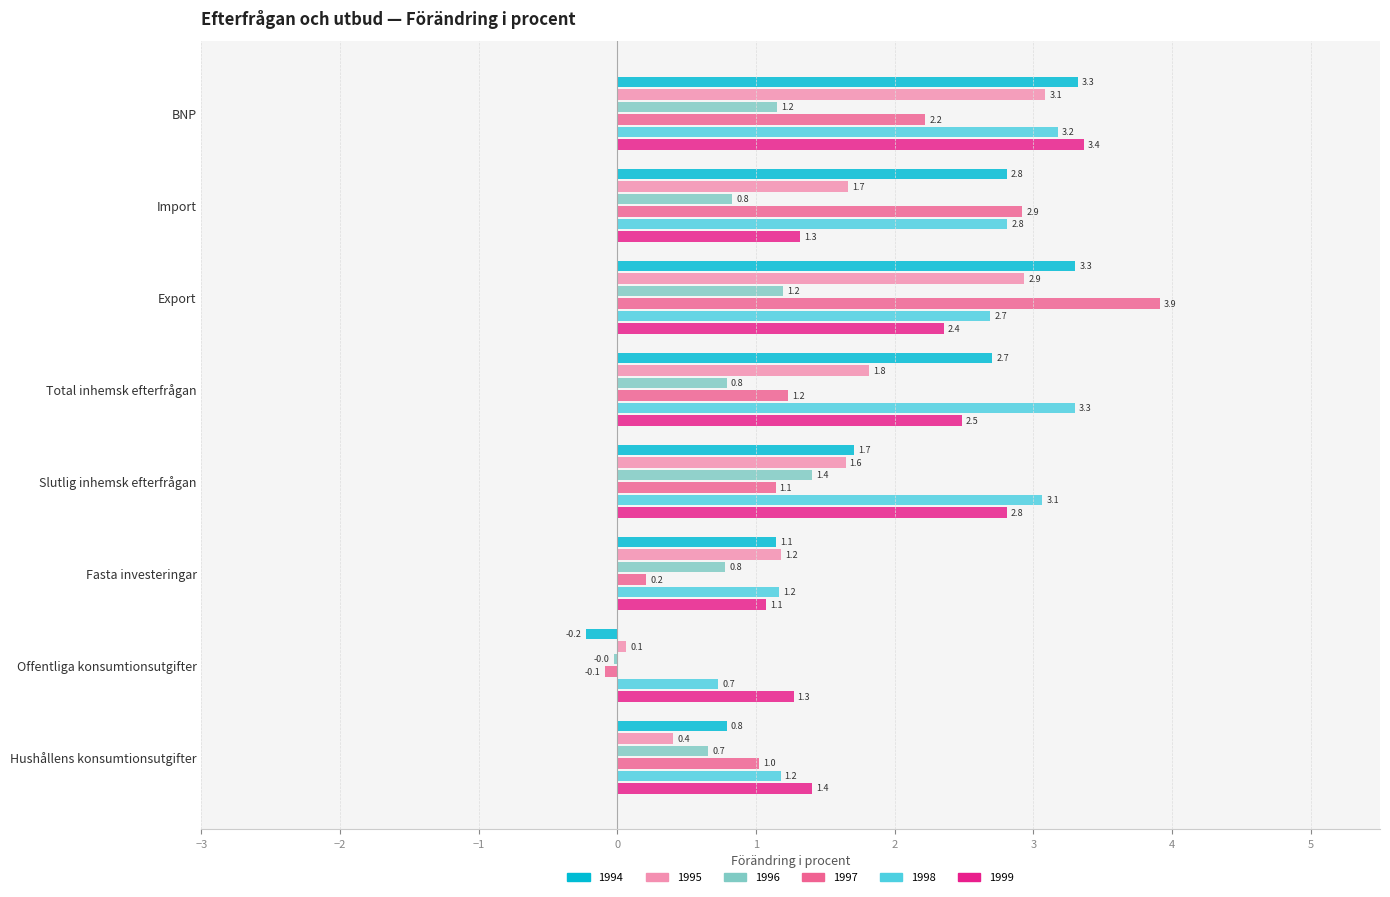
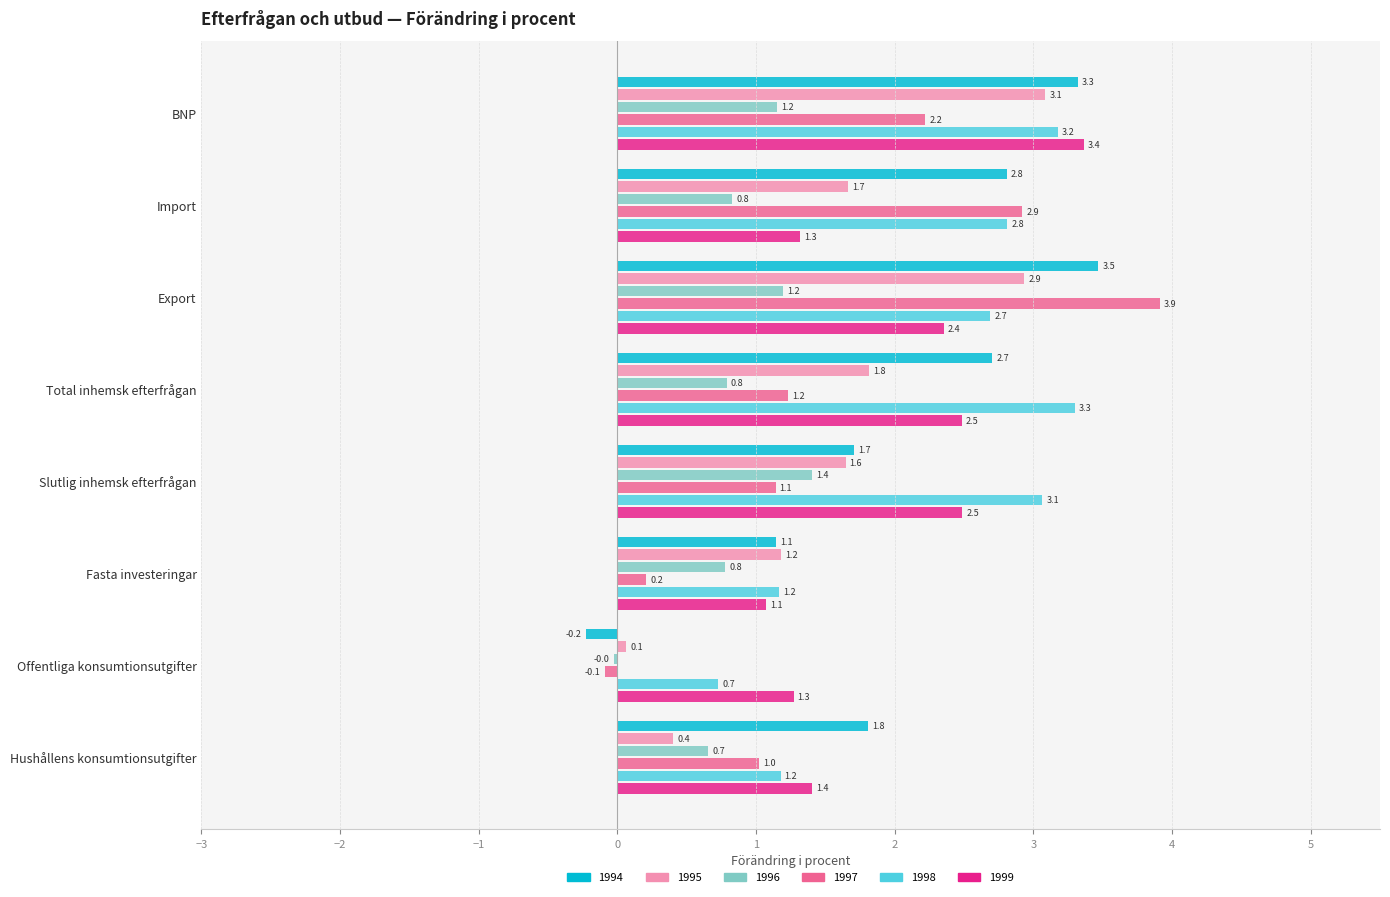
  {
    "1994": {
      "BNP": 3.3,
      "Import": 2.8,
-     "Export": 3.3,
+     "Export": 3.5,
      "Total inhemsk efterfrågan": 2.7,
      "Slutlig inhemsk efterfrågan": 1.7,
      "Fasta investeringar": 1.1,
      "Offentliga konsumtionsutgifter": -0.2,
-     "Hushållens konsumtionsutgifter": 0.8
+     "Hushållens konsumtionsutgifter": 1.8
    },
    "1999": {
      "BNP": 3.4,
      "Import": 1.3,
      "Export": 2.4,
      "Total inhemsk efterfrågan": 2.5,
-     "Slutlig inhemsk efterfrågan": 2.8,
+     "Slutlig inhemsk efterfrågan": 2.5,
      "Fasta investeringar": 1.1,
      "Offentliga konsumtionsutgifter": 1.3,
      "Hushållens konsumtionsutgifter": 1.4
    }
  }
